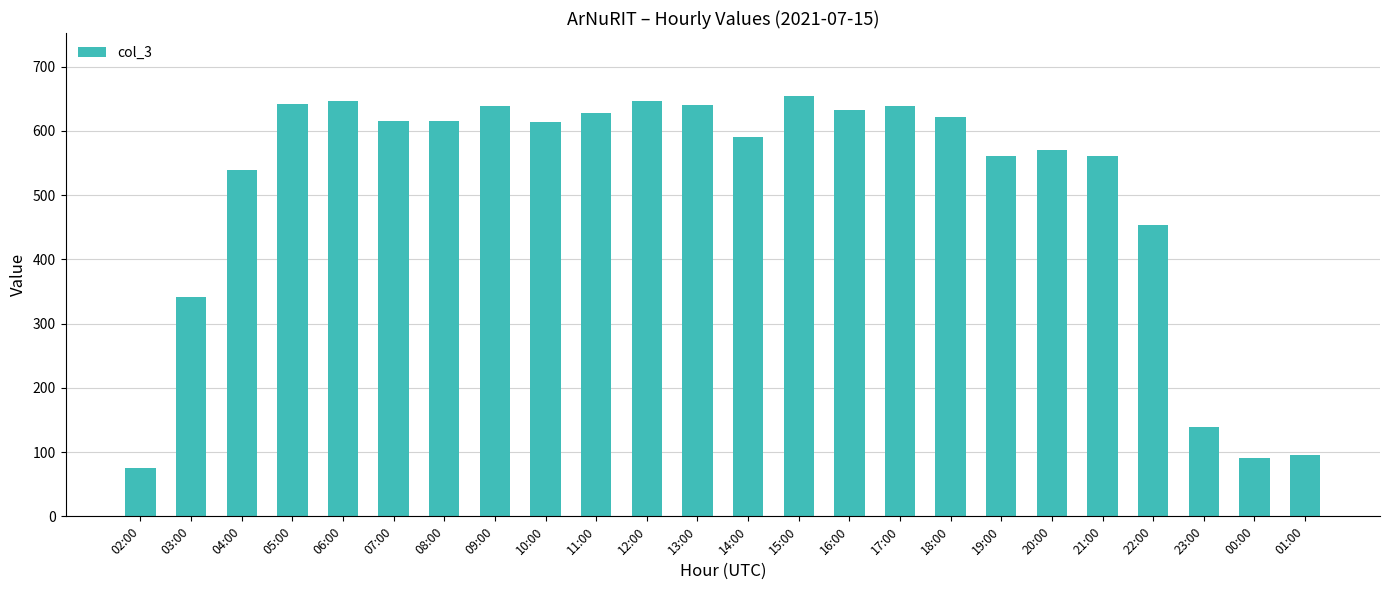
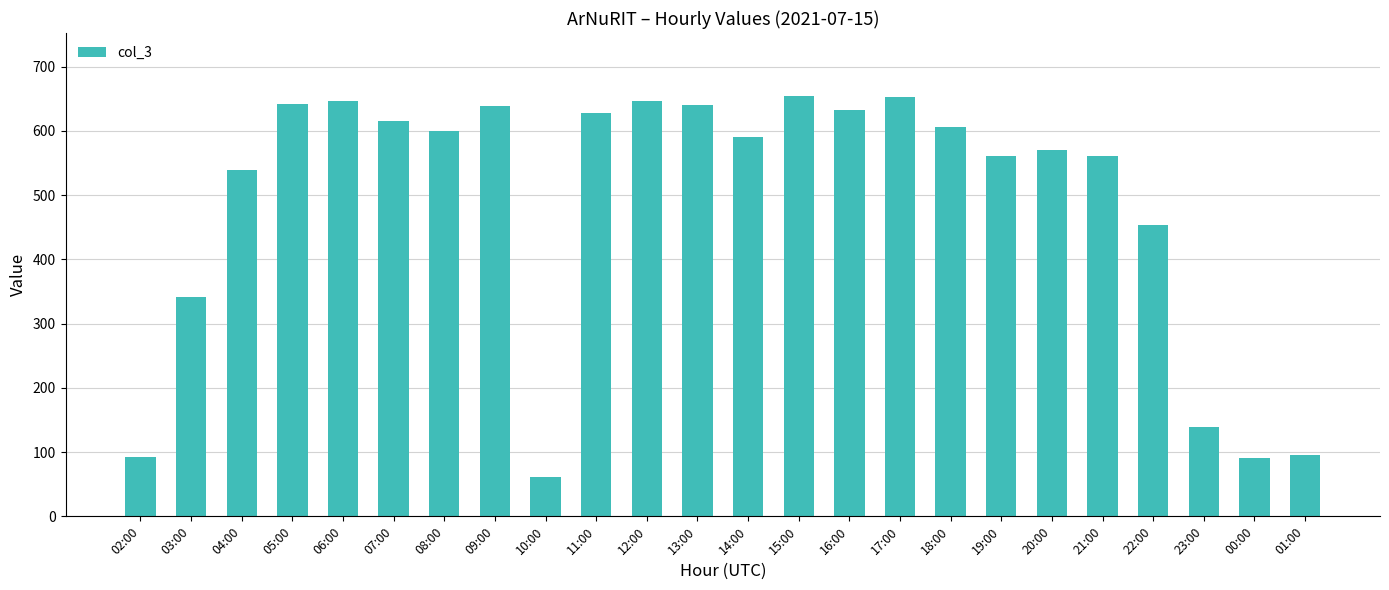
  {
-   "02:00": 80,
+   "02:00": 90,
    "03:00": 340,
    "04:00": 540,
    "05:00": 640,
    "06:00": 650,
    "07:00": 620,
-   "08:00": 620,
+   "08:00": 600,
    "09:00": 640,
-   "10:00": 610,
+   "10:00": 60,
    "11:00": 630,
    "12:00": 650,
    "13:00": 640,
    "14:00": 590,
    "15:00": 650,
    "16:00": 630,
-   "17:00": 640,
-   "18:00": 620,
+   "17:00": 650,
+   "18:00": 610,
    "19:00": 560,
    "20:00": 570,
    "21:00": 560,
    "22:00": 450,
    "23:00": 140,
    "00:00": 90,
    "01:00": 100
  }
